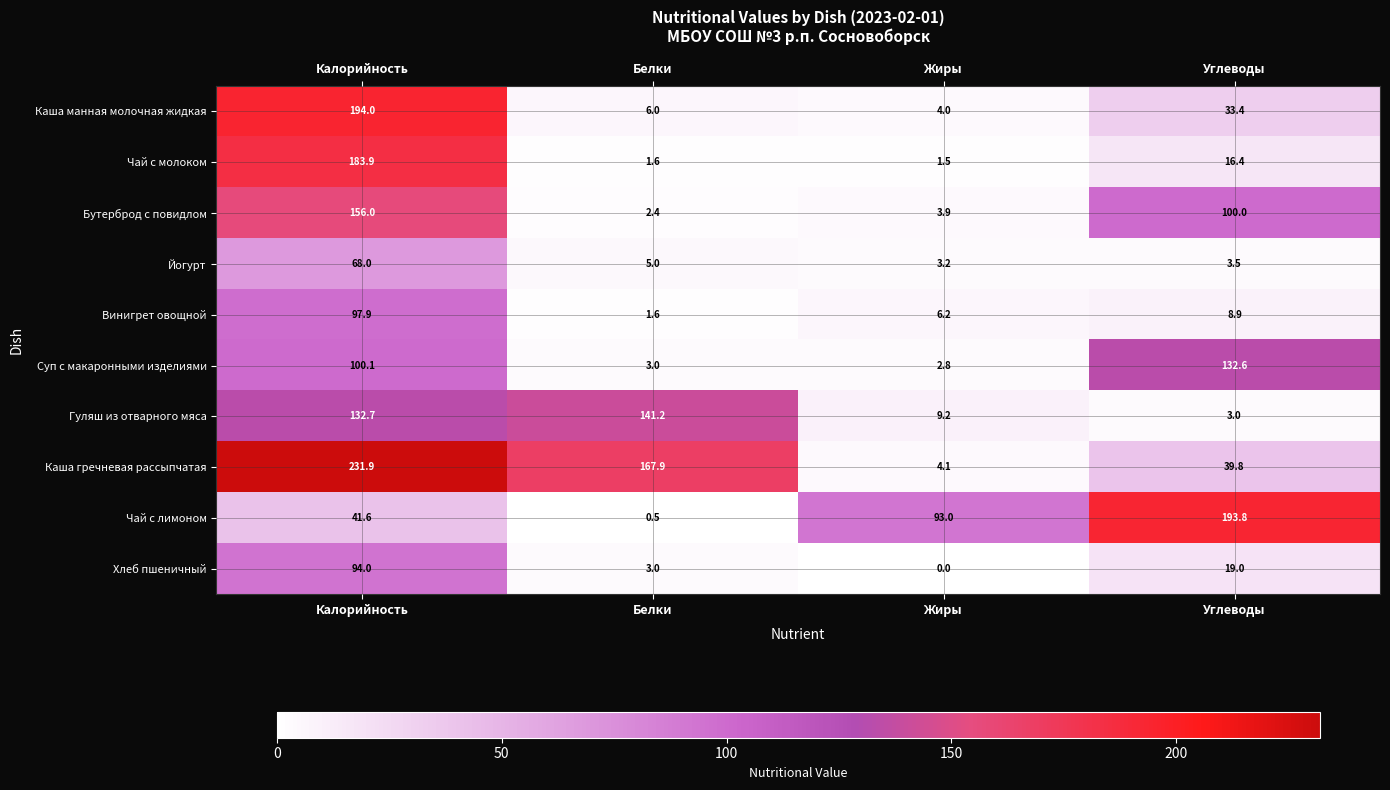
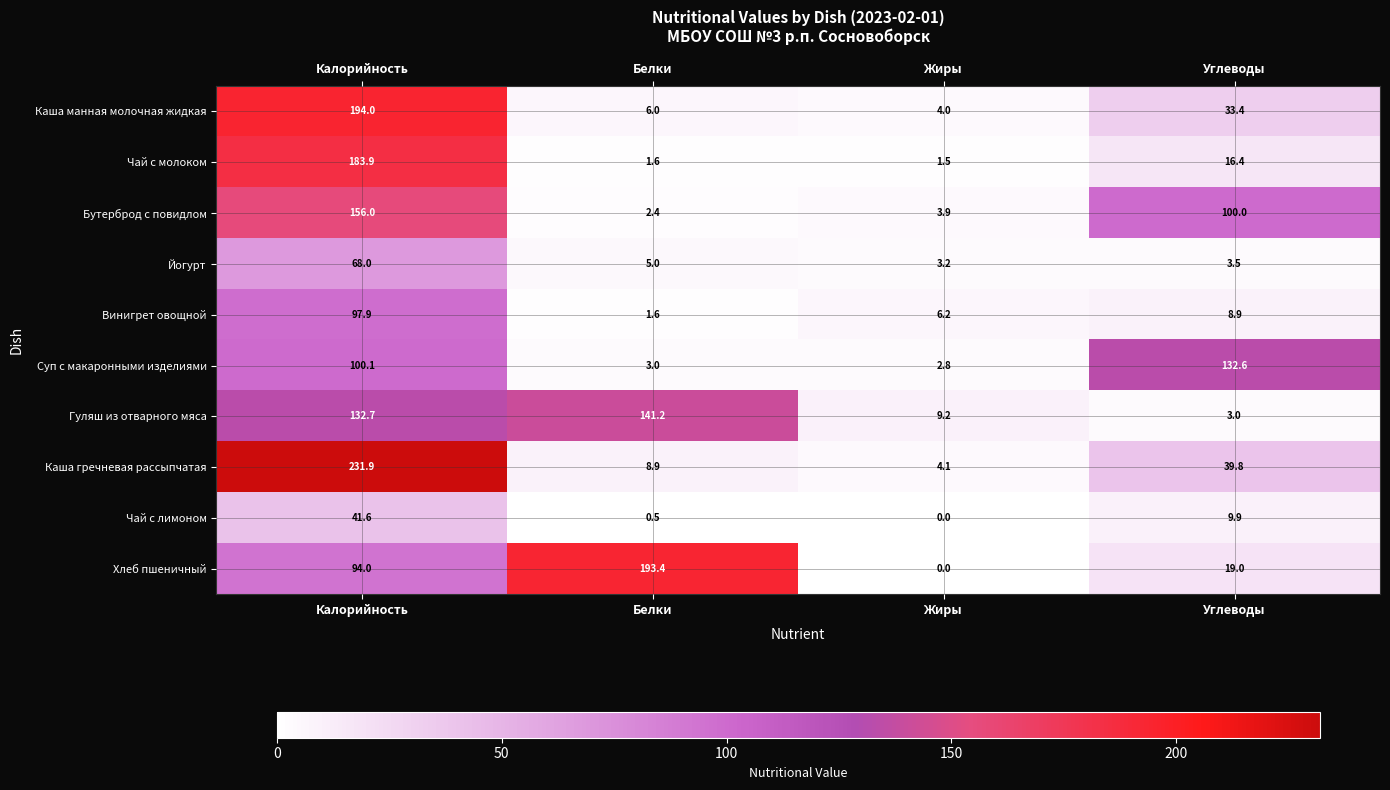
  {
    "Каша манная молочная жидкая": {
      "Калорийность": 194.0,
      "Белки": 6.0,
      "Жиры": 4.0,
      "Углеводы": 33.4
    },
    "Чай с молоком": {
      "Калорийность": 183.9,
      "Белки": 1.6,
      "Жиры": 1.5,
      "Углеводы": 16.4
    },
    "Бутерброд с повидлом": {
      "Калорийность": 156.0,
      "Белки": 2.4,
      "Жиры": 3.9,
      "Углеводы": 100.0
    },
    "Йогурт": {
      "Калорийность": 68.0,
      "Белки": 5.0,
      "Жиры": 3.2,
      "Углеводы": 3.5
    },
    "Винигрет овощной": {
      "Калорийность": 97.9,
      "Белки": 1.6,
      "Жиры": 6.2,
      "Углеводы": 8.9
    },
    "Суп с макаронными изделиями": {
      "Калорийность": 100.1,
      "Белки": 3.0,
      "Жиры": 2.8,
      "Углеводы": 132.6
    },
    "Гуляш из отварного мяса": {
      "Калорийность": 132.7,
      "Белки": 141.2,
      "Жиры": 9.2,
      "Углеводы": 3.0
    },
    "Каша гречневая рассыпчатая": {
      "Калорийность": 231.9,
-     "Белки": 167.9,
+     "Белки": 8.9,
      "Жиры": 4.1,
      "Углеводы": 39.8
    },
    "Чай с лимоном": {
      "Калорийность": 41.6,
      "Белки": 0.5,
-     "Жиры": 93.0,
-     "Углеводы": 193.8
+     "Жиры": 0.0,
+     "Углеводы": 9.9
    },
    "Хлеб пшеничный": {
      "Калорийность": 94.0,
-     "Белки": 3.0,
+     "Белки": 193.4,
      "Жиры": 0.0,
      "Углеводы": 19.0
    }
  }
